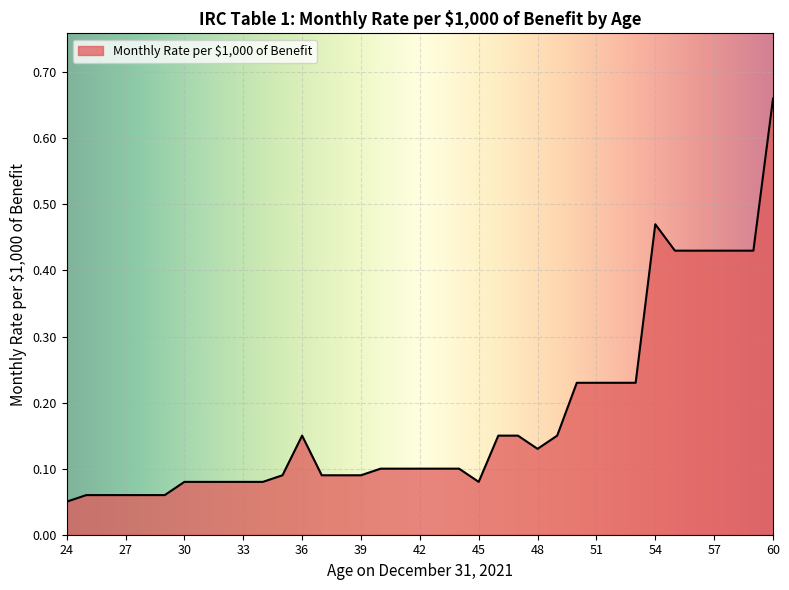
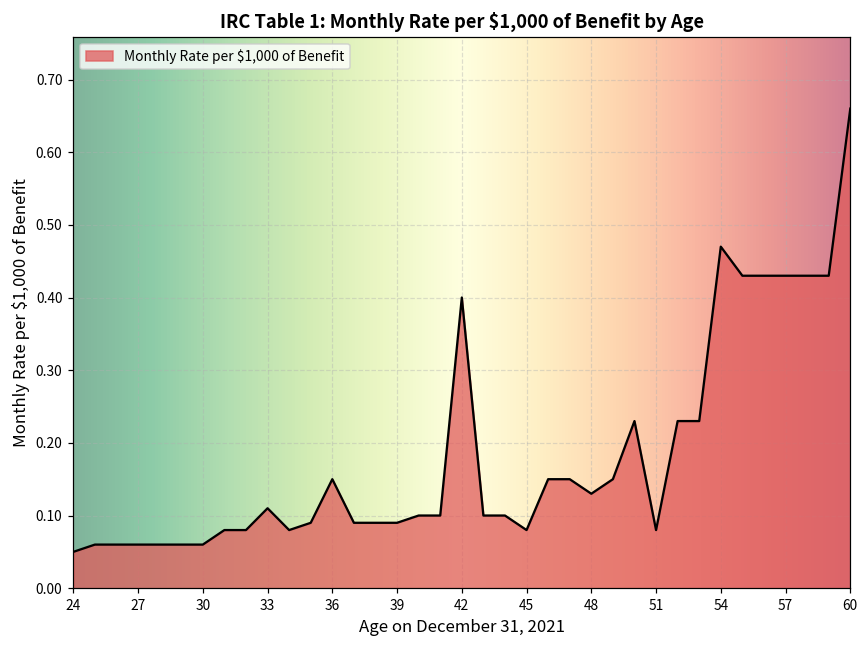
  {
    "24": 0.05,
    "27": 0.06,
-   "30": 0.08,
-   "33": 0.08,
+   "30": 0.06,
+   "33": 0.11,
    "36": 0.15,
    "39": 0.09,
-   "42": 0.1,
+   "42": 0.4,
    "45": 0.08,
    "48": 0.13,
-   "51": 0.23,
+   "51": 0.08,
    "54": 0.47,
    "57": 0.43,
    "60": 0.66
  }
